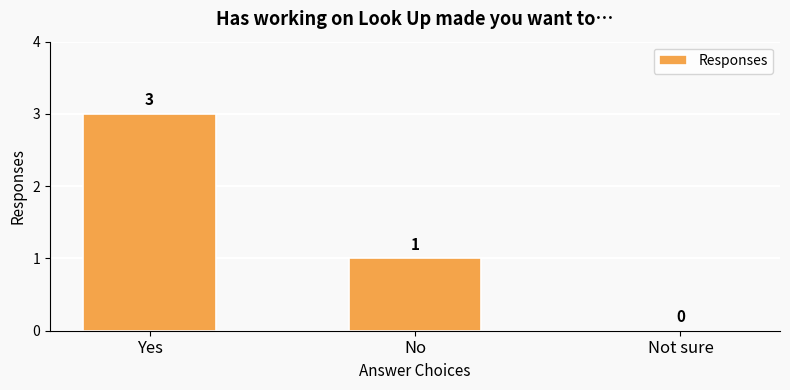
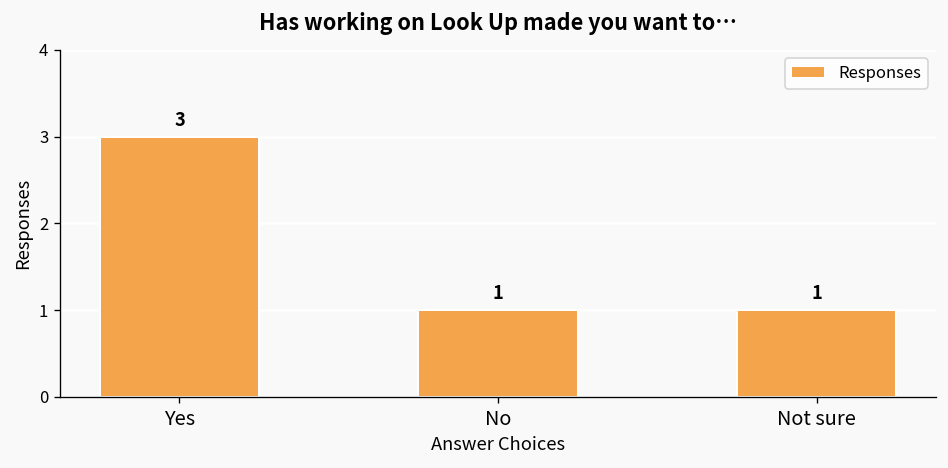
  {
    "Yes": 3,
    "No": 1,
-   "Not sure": 0
+   "Not sure": 1
  }
